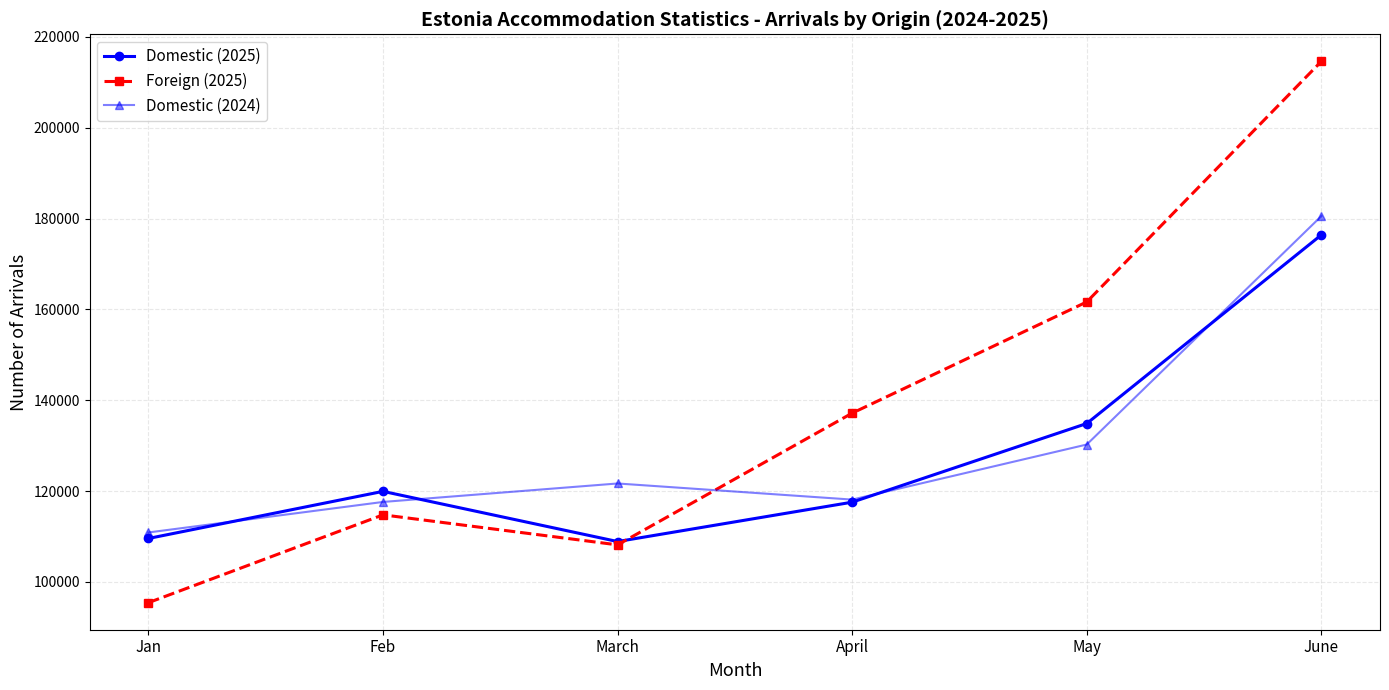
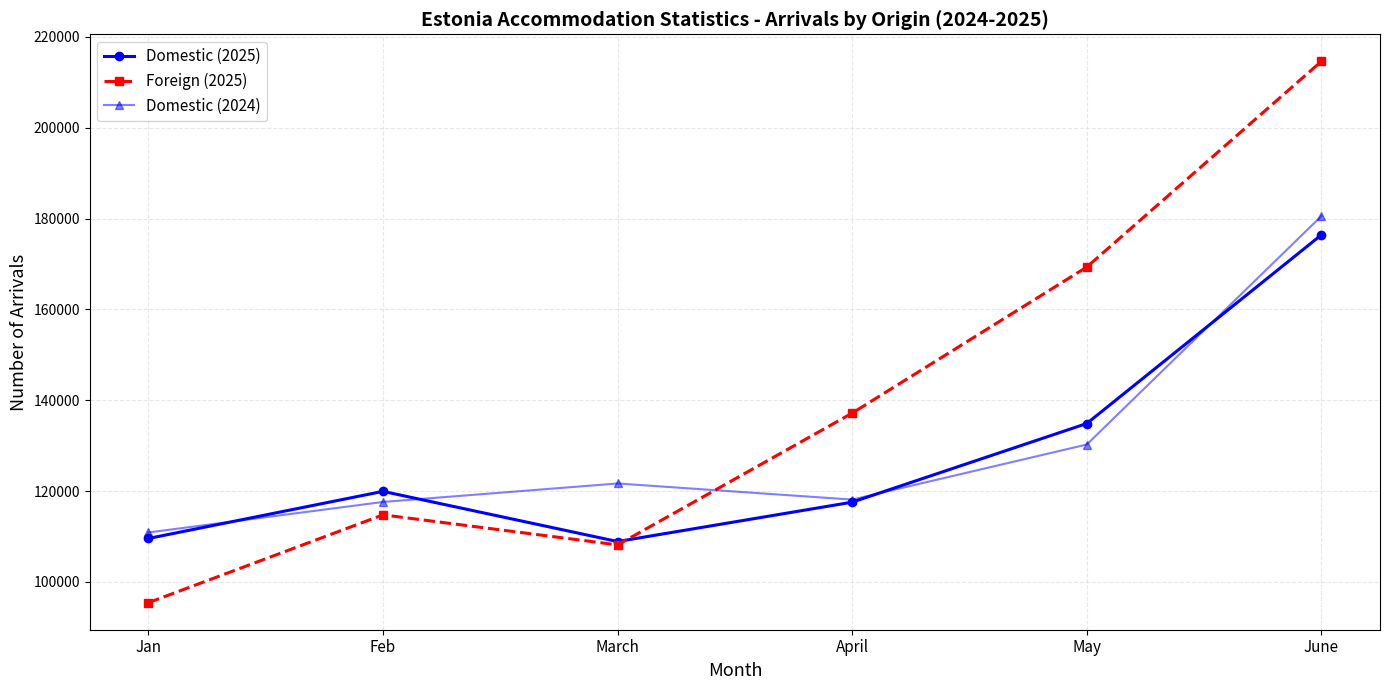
  {
    "Foreign (2025)": {
      "Jan": 95000,
      "Feb": 115000,
      "March": 108000,
      "April": 137000,
-     "May": 162000,
+     "May": 169000,
      "June": 215000
    }
  }
